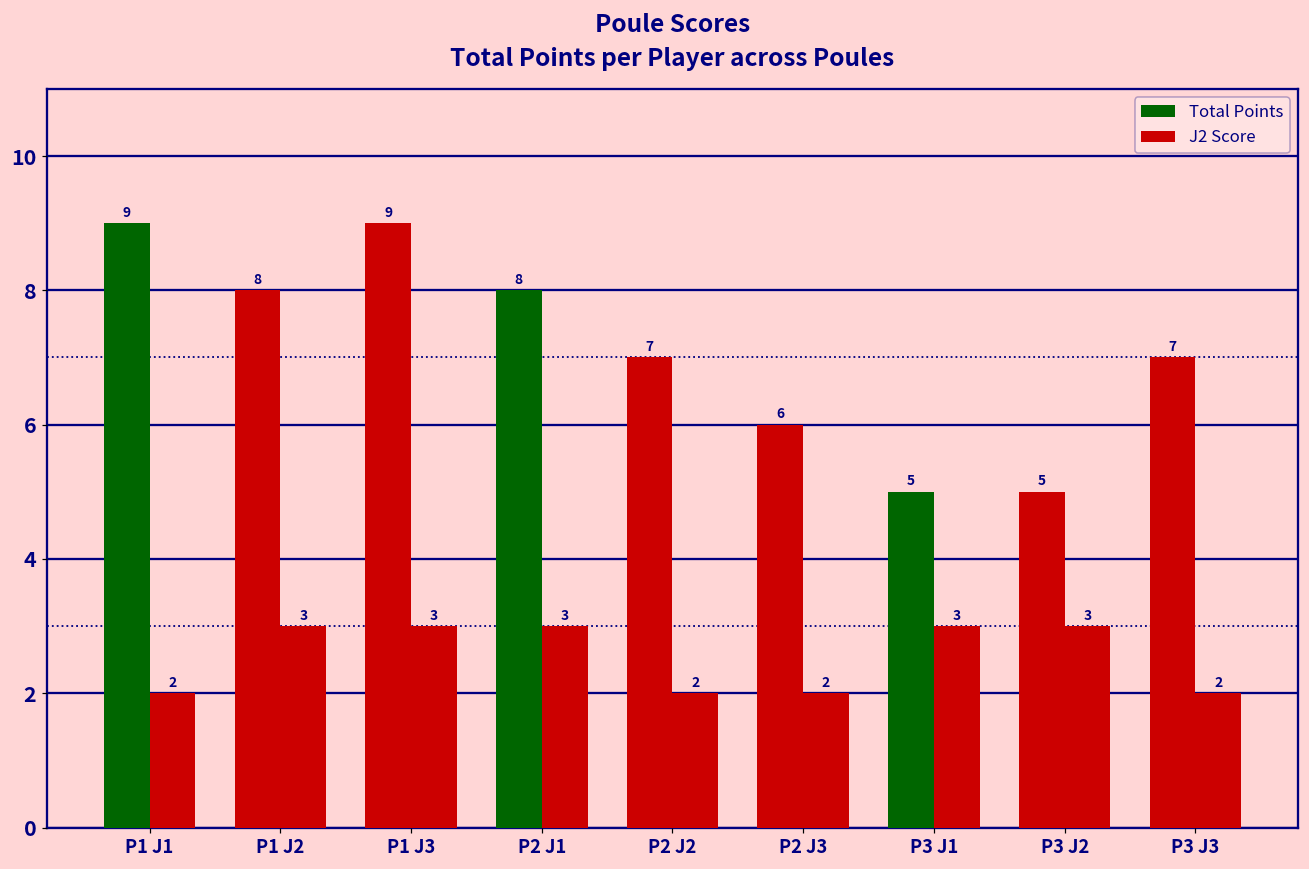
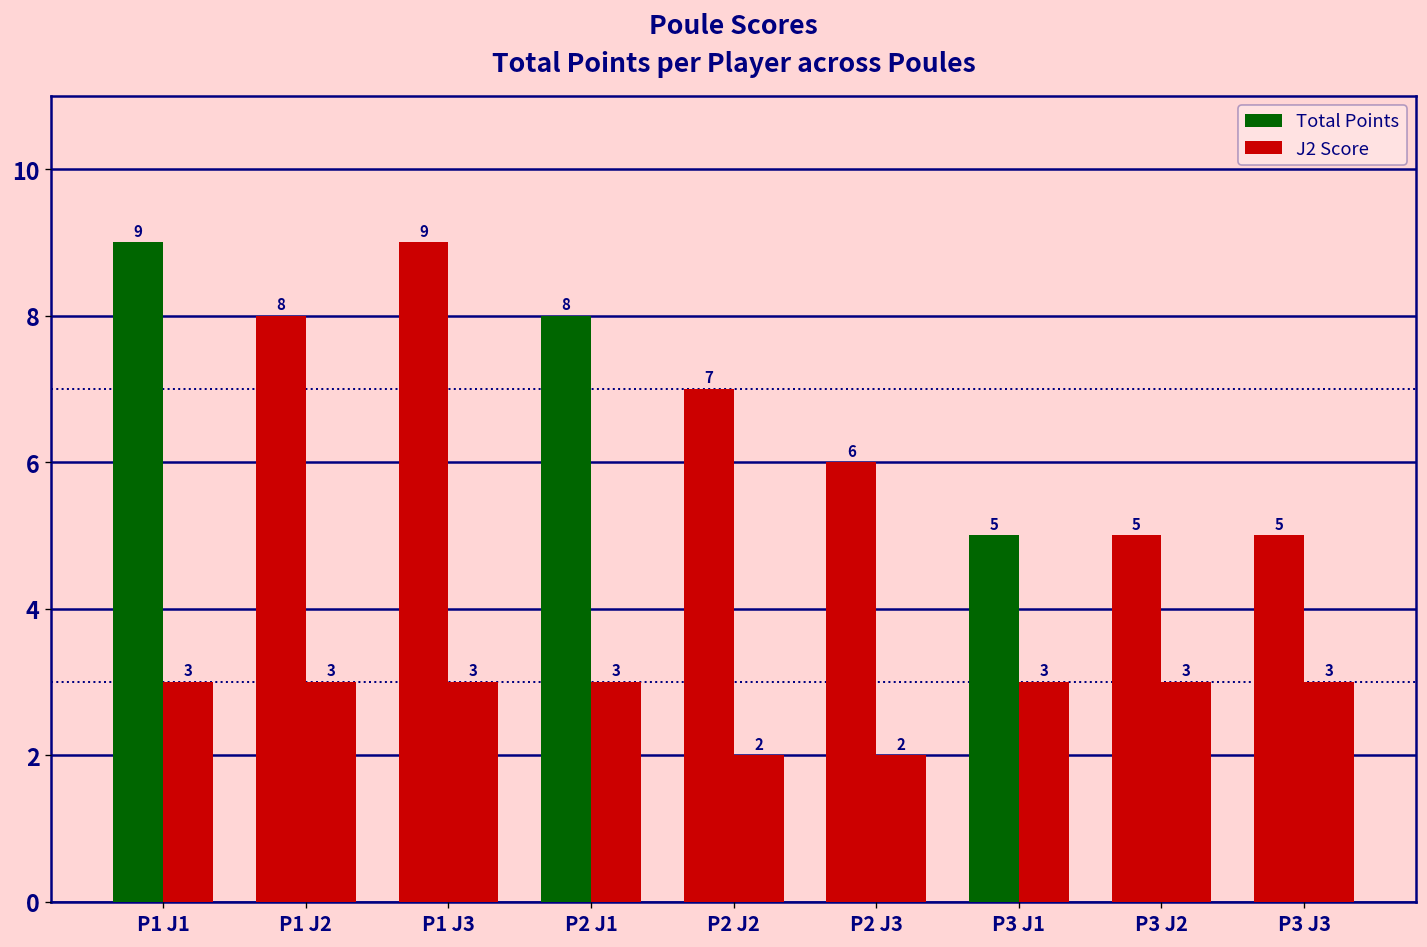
  {
    "Total Points": {
      "P1 J1": 9,
      "P1 J2": 8,
      "P1 J3": 9,
      "P2 J1": 8,
      "P2 J2": 7,
      "P2 J3": 6,
      "P3 J1": 5,
      "P3 J2": 5,
-     "P3 J3": 7
+     "P3 J3": 5
    },
    "J2 Score": {
-     "P1 J1": 2,
+     "P1 J1": 3,
      "P1 J2": 3,
      "P1 J3": 3,
      "P2 J1": 3,
      "P2 J2": 2,
      "P2 J3": 2,
      "P3 J1": 3,
      "P3 J2": 3,
-     "P3 J3": 2
+     "P3 J3": 3
    }
  }
